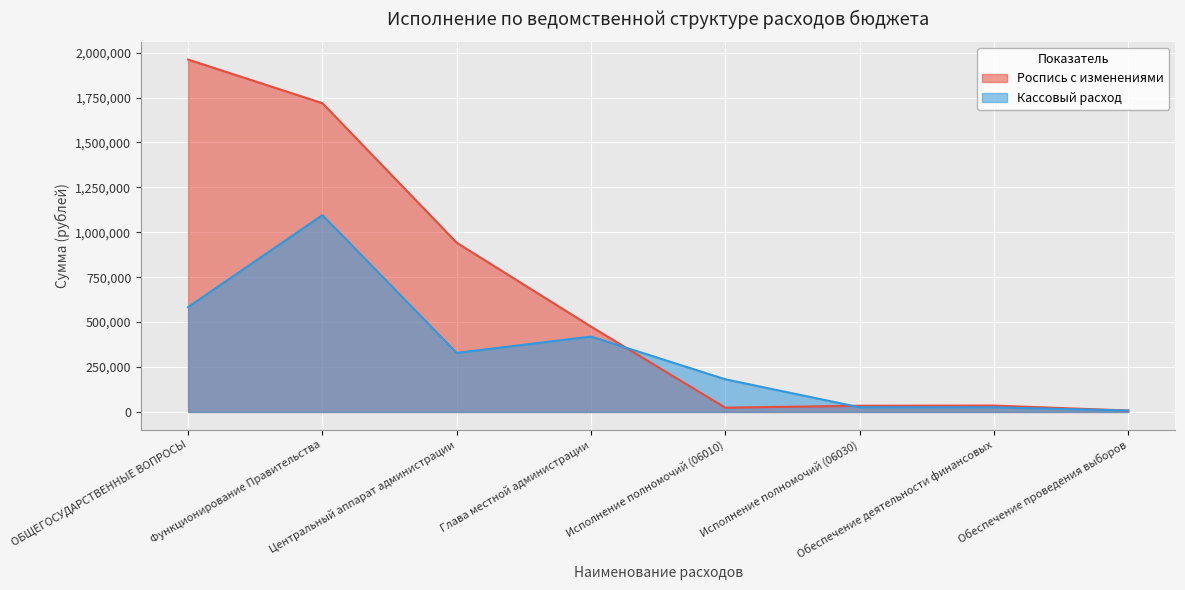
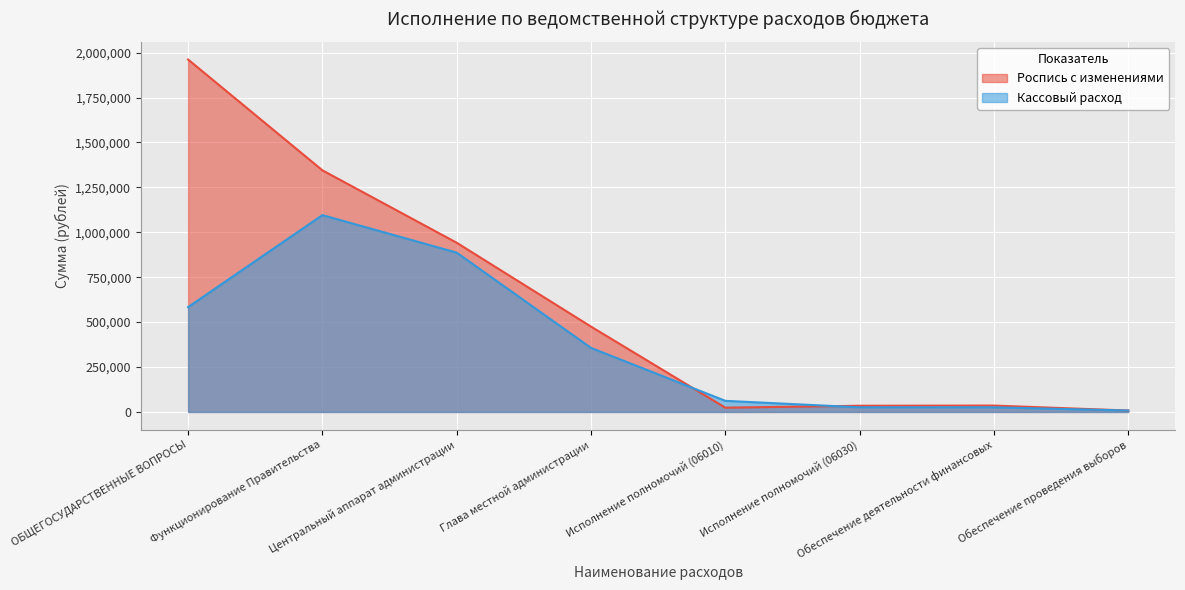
  {
    "Роспись с изменениями": {
      "ОБЩЕГОСУДАРСТВЕННЫЕ ВОПРОСЫ": "1,960,000",
-     "Функционирование Правительства": "1,720,000",
+     "Функционирование Правительства": "1,340,000",
      "Центральный аппарат администрации": "940,000",
      "Глава местной администрации": "470,000",
      "Исполнение полномочий (06010)": "20,000"
    },
    "Кассовый расход": {
      "ОБЩЕГОСУДАРСТВЕННЫЕ ВОПРОСЫ": "580,000",
      "Функционирование Правительства": "1,100,000",
-     "Центральный аппарат администрации": "330,000",
-     "Глава местной администрации": "420,000",
-     "Исполнение полномочий (06010)": "180,000"
+     "Центральный аппарат администрации": "890,000",
+     "Глава местной администрации": "360,000",
+     "Исполнение полномочий (06010)": "60,000"
    }
  }
